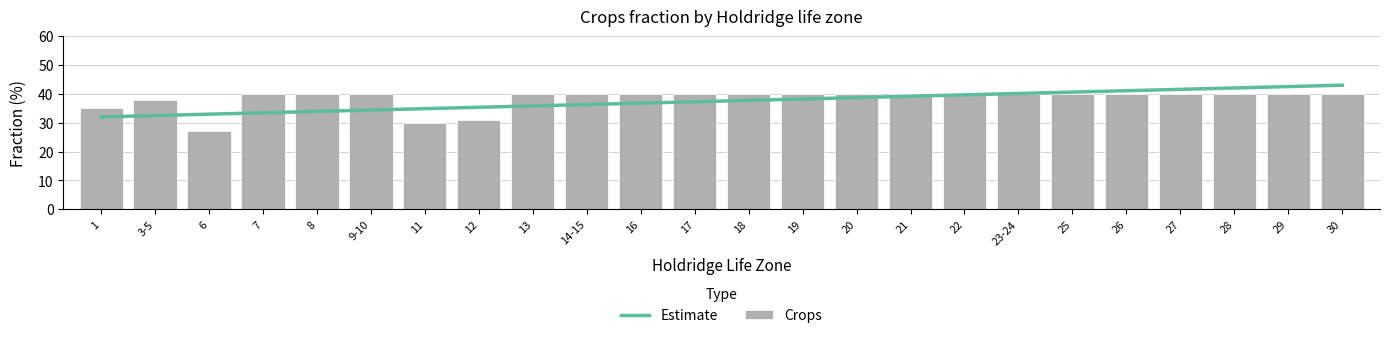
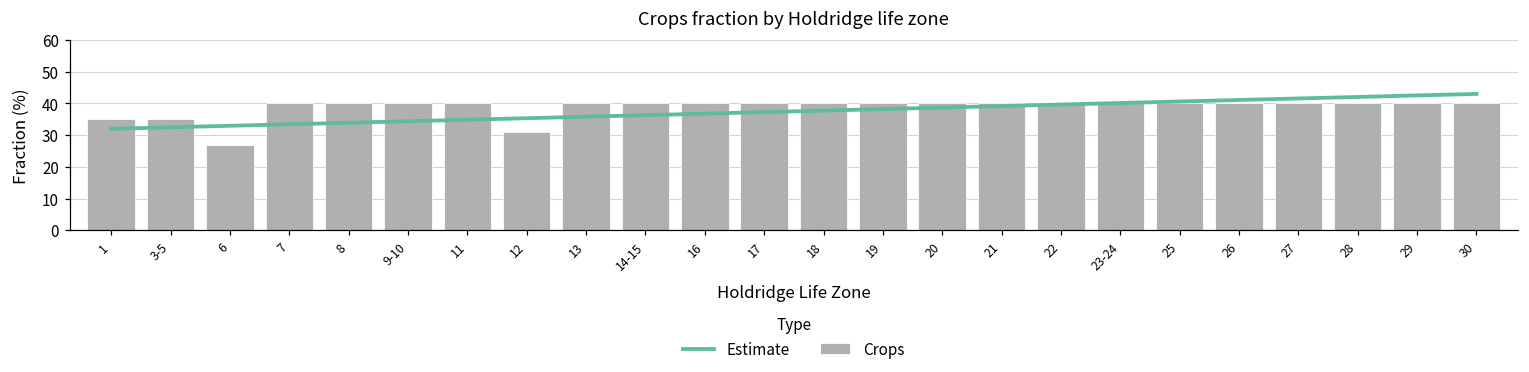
  {
    "Estimate": {
      "1": 32,
      "3-5": 32,
      "6": 33,
      "7": 33,
      "8": 34,
      "9-10": 34,
      "11": 35,
      "12": 35,
      "13": 36,
      "14-15": 36,
      "16": 37,
      "17": 37,
      "18": 38,
      "19": 38,
      "20": 39,
      "21": 39,
      "22": 40,
      "23-24": 40,
      "25": 41,
      "26": 41,
      "27": 42,
      "28": 42,
      "29": 43,
      "30": 43
    },
    "Crops": {
      "1": 35,
-     "3-5": 38,
+     "3-5": 35,
      "6": 27,
      "7": 40,
      "8": 40,
      "9-10": 40,
-     "11": 30,
+     "11": 40,
      "12": 31,
      "13": 40,
      "14-15": 40,
      "16": 40,
      "17": 40,
      "18": 40,
      "19": 40,
      "20": 40,
      "21": 40,
      "22": 40,
      "23-24": 40,
      "25": 40,
      "26": 40,
      "27": 40,
      "28": 40,
      "29": 40,
      "30": 40
    }
  }
